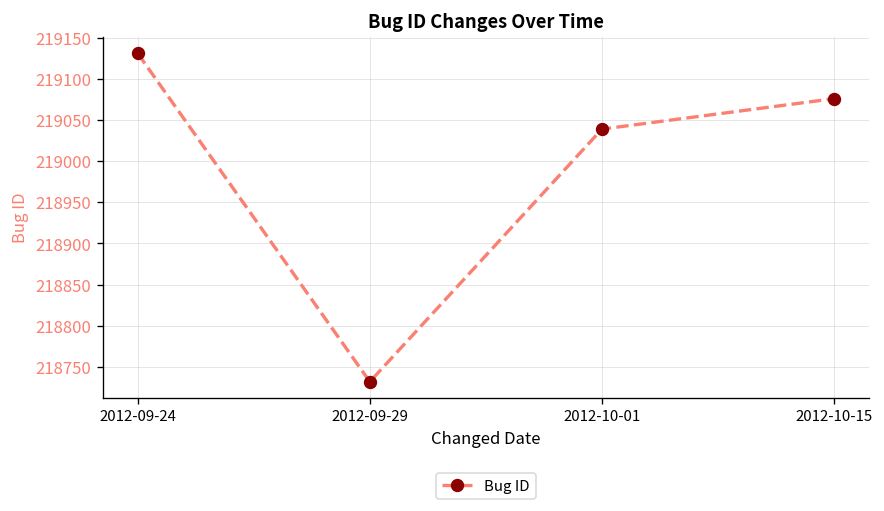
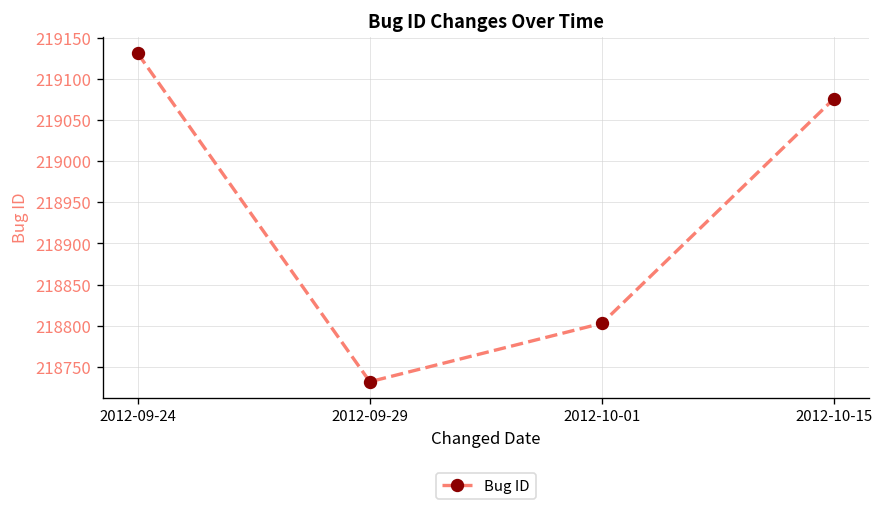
  {
    "2012-09-24": 219130,
    "2012-09-29": 218730,
-   "2012-10-01": 219040,
+   "2012-10-01": 218800,
    "2012-10-15": 219080
  }
